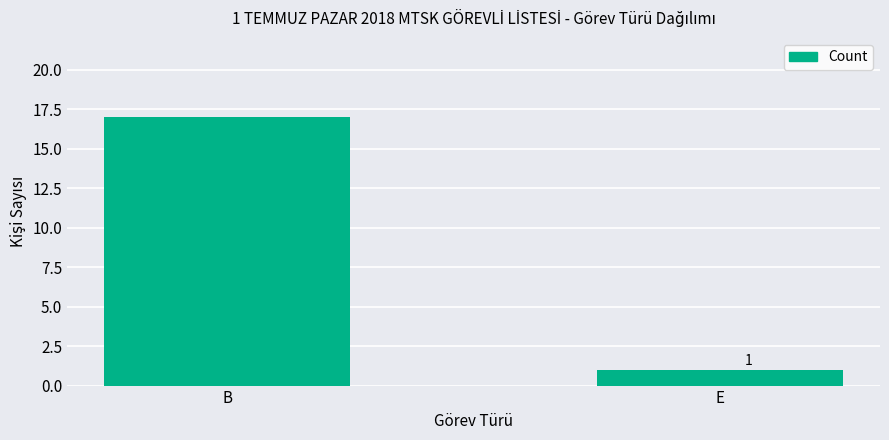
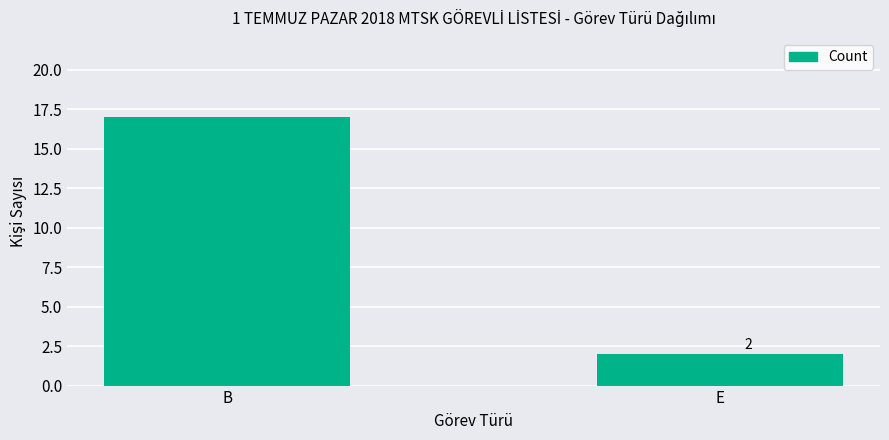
  {
-   "E": 1
+   "E": 2
  }
